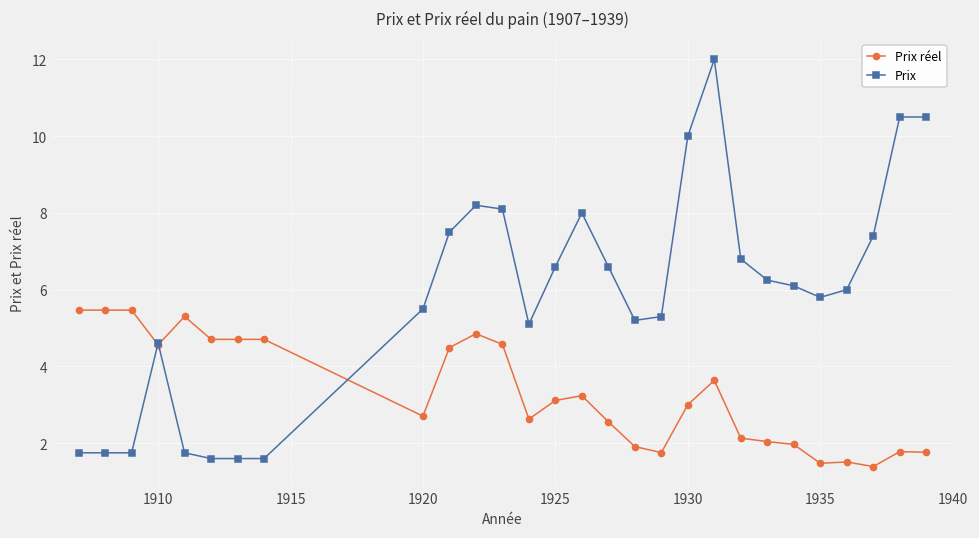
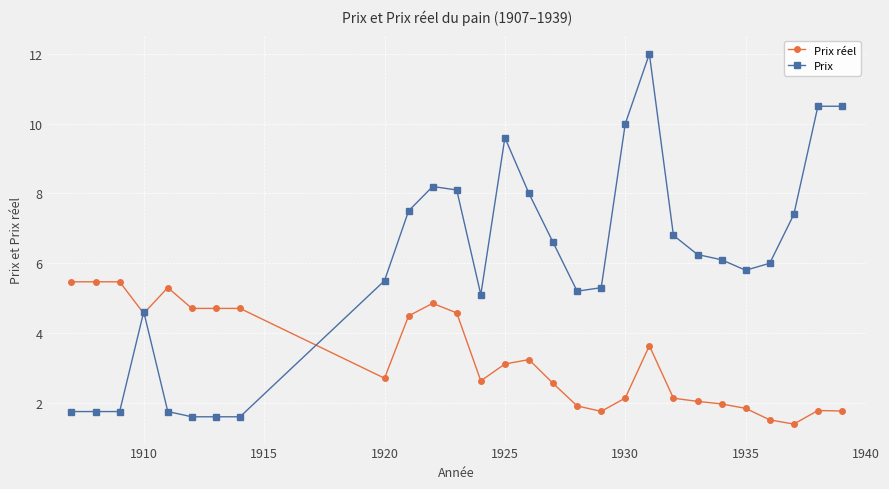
  {
    "Prix réel": {
      "1920": 2.7,
      "1925": 3.1,
-     "1930": 3.0,
-     "1935": 1.5
+     "1930": 2.1,
+     "1935": 1.8
    },
    "Prix": {
      "1920": 5.5,
-     "1925": 6.6,
+     "1925": 9.6,
      "1930": 10.0,
      "1935": 5.8
    }
  }
